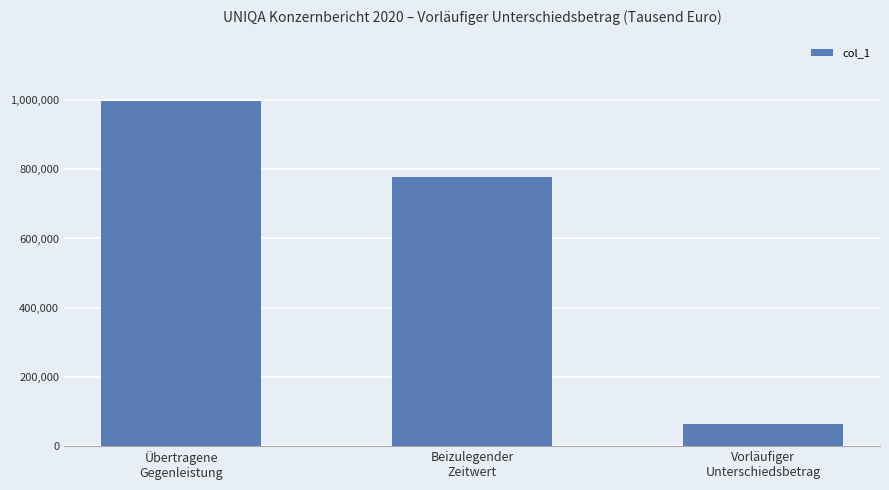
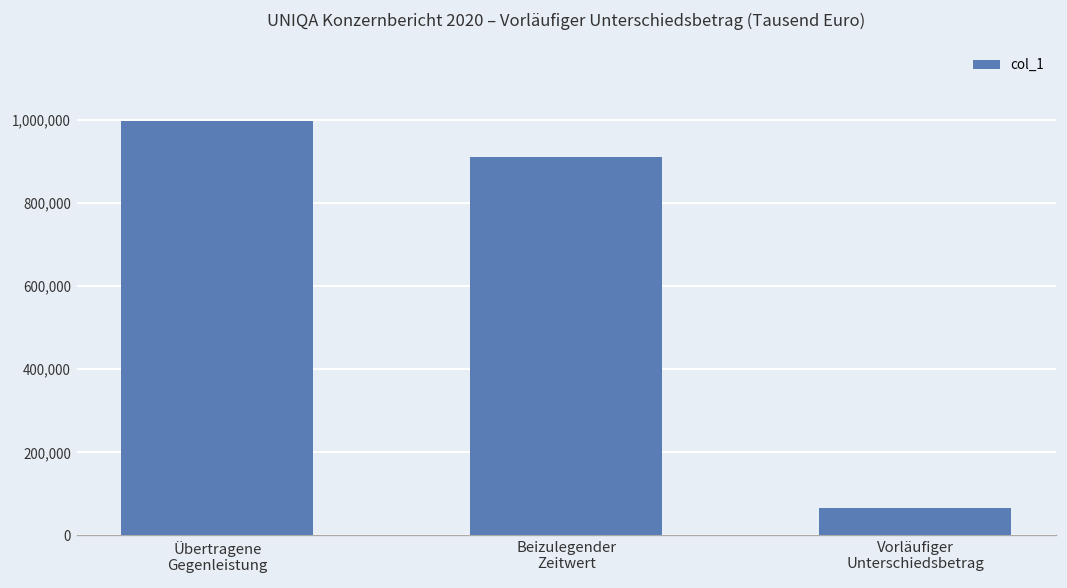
  {
    "Übertragene Gegenleistung": "1,000,000",
-   "Beizulegender Zeitwert": "780,000",
+   "Beizulegender Zeitwert": "910,000",
    "Vorläufiger Unterschiedsbetrag": "60,000"
  }
